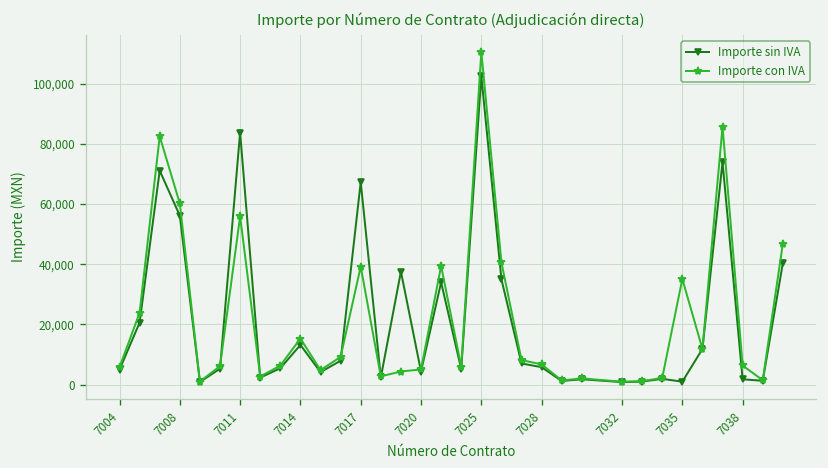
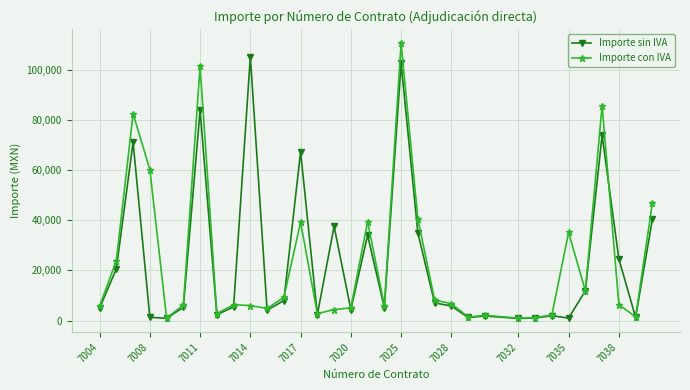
  {
    "Importe sin IVA": {
-     "7008": "56,000",
+     "7008": "1,000",
      "7011": "84,000",
-     "7014": "13,000",
+     "7014": "105,000",
      "7017": "67,000",
      "7025": "103,000",
      "7035": "1,000",
-     "7038": "2,000"
+     "7038": "25,000"
    },
    "Importe con IVA": {
      "7008": "60,000",
-     "7011": "56,000",
-     "7014": "15,000",
+     "7011": "101,000",
+     "7014": "6,000",
      "7017": "39,000",
      "7025": "111,000",
      "7035": "35,000",
      "7038": "6,000"
    }
  }
